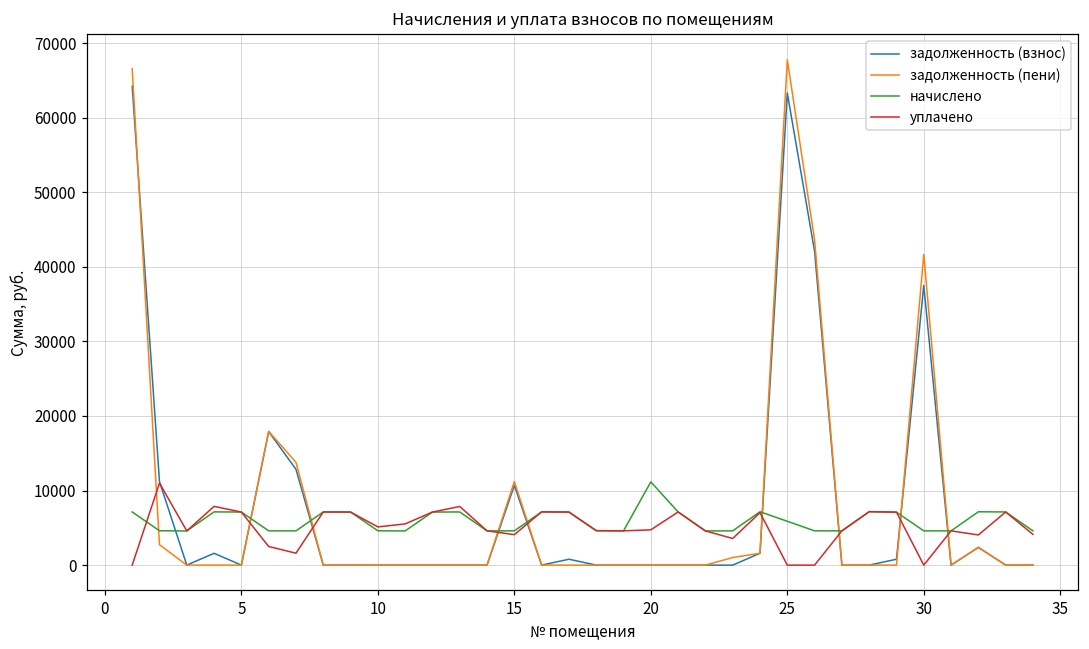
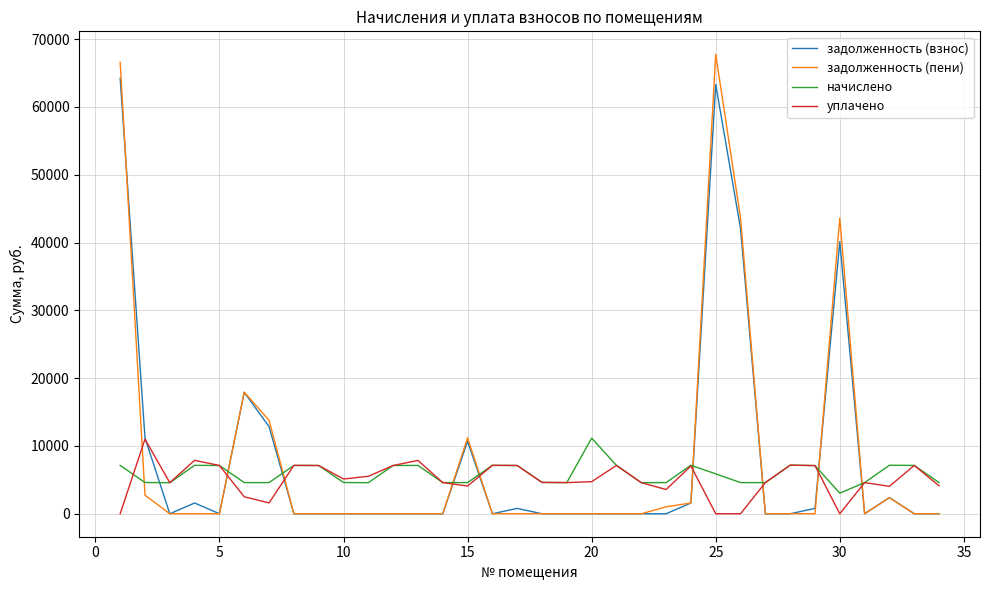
  {
    "задолженность (взнос)": {
      "15": 11000,
      "25": 63000,
-     "30": 38000
+     "30": 40000
    },
    "задолженность (пени)": {
      "15": 11000,
      "25": 68000,
-     "30": 42000
+     "30": 44000
    },
    "начислено": {
      "10": 5000,
      "15": 5000,
      "20": 11000,
      "25": 6000,
-     "30": 5000
+     "30": 3000
    },
    "уплачено": {
      "10": 5000,
      "15": 4000,
      "20": 5000,
      "25": 0,
      "30": 0
    }
  }
